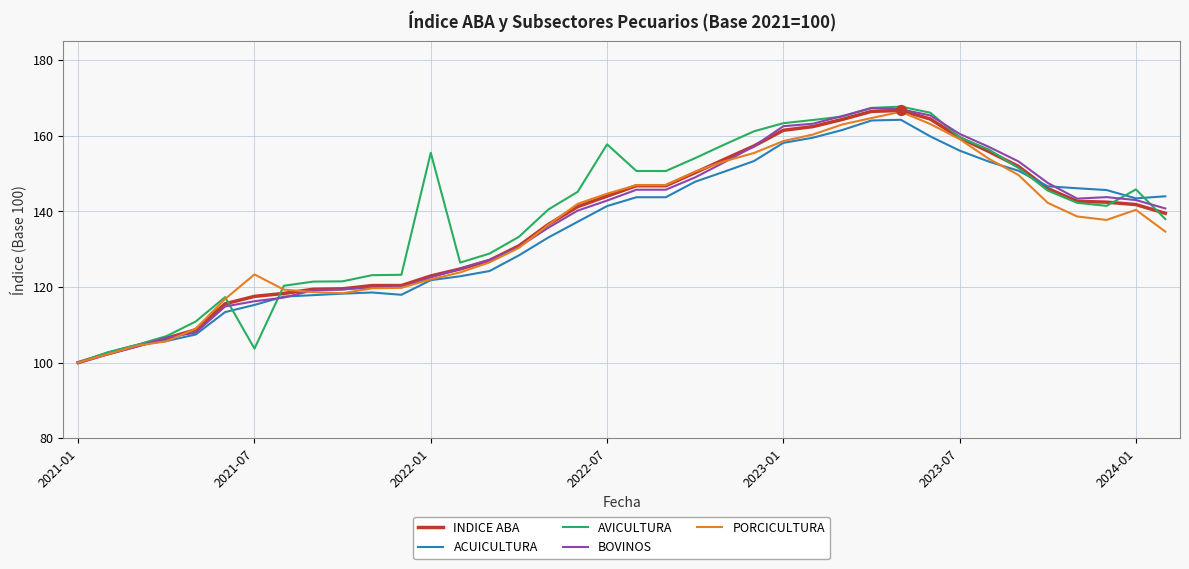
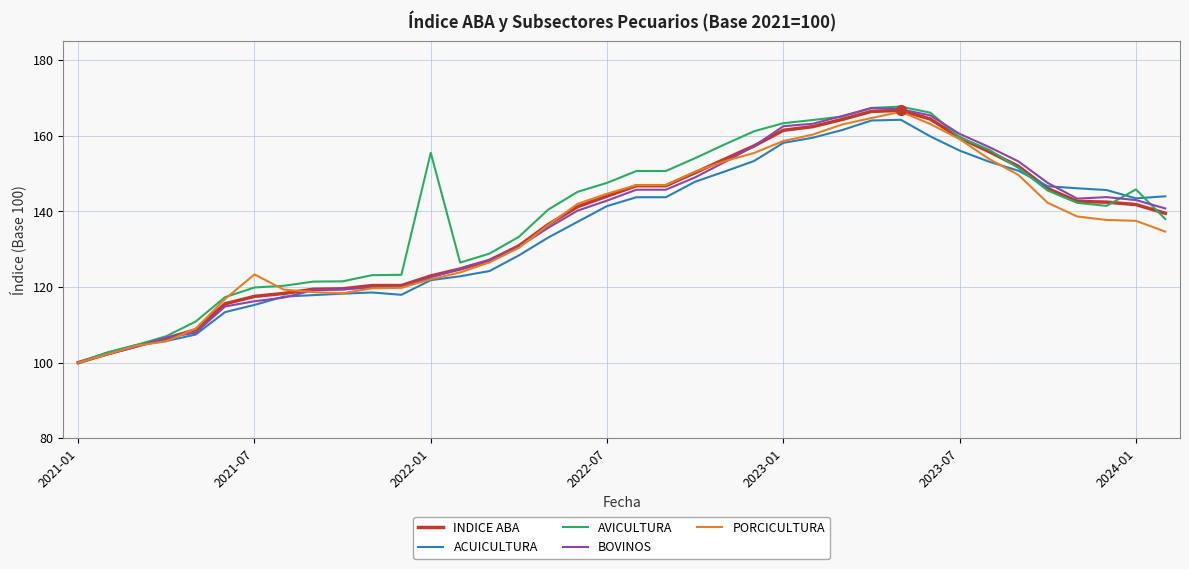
  {
    "ACUICULTURA": {
      "2021-07": 115,
      "2022-07": 141,
      "2023-07": 156
    },
    "AVICULTURA": {
-     "2021-07": 104,
+     "2021-07": 120,
      "2022-01": 156,
-     "2022-07": 158,
+     "2022-07": 148,
      "2023-01": 163,
      "2024-01": 146
    },
    "BOVINOS": {
      "2021-07": 116,
      "2022-07": 143,
      "2023-01": 163,
      "2023-07": 161
    },
    "PORCICULTURA": {
      "2021-07": 123,
-     "2024-01": 140
+     "2024-01": 138
    }
  }
